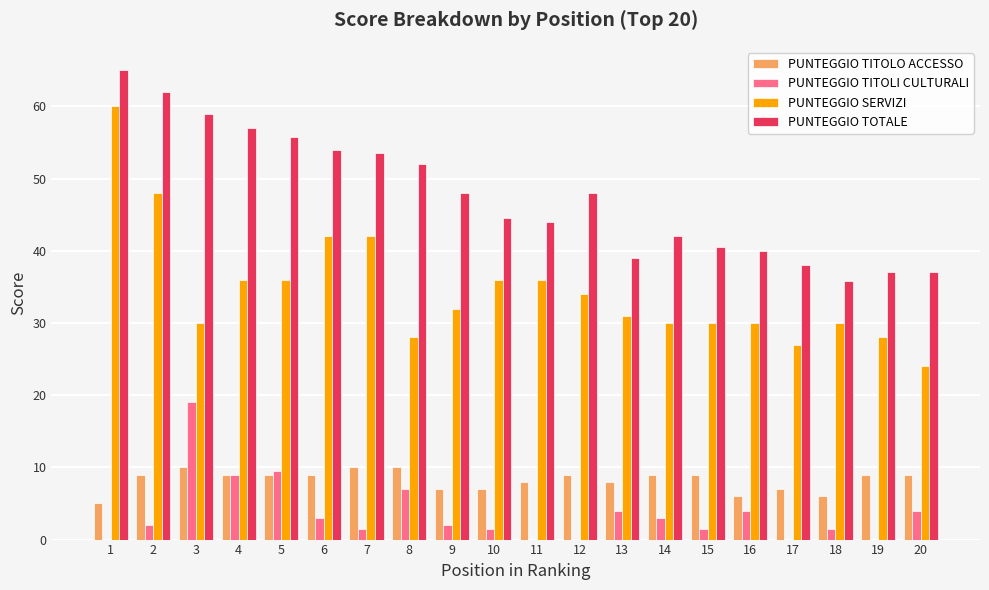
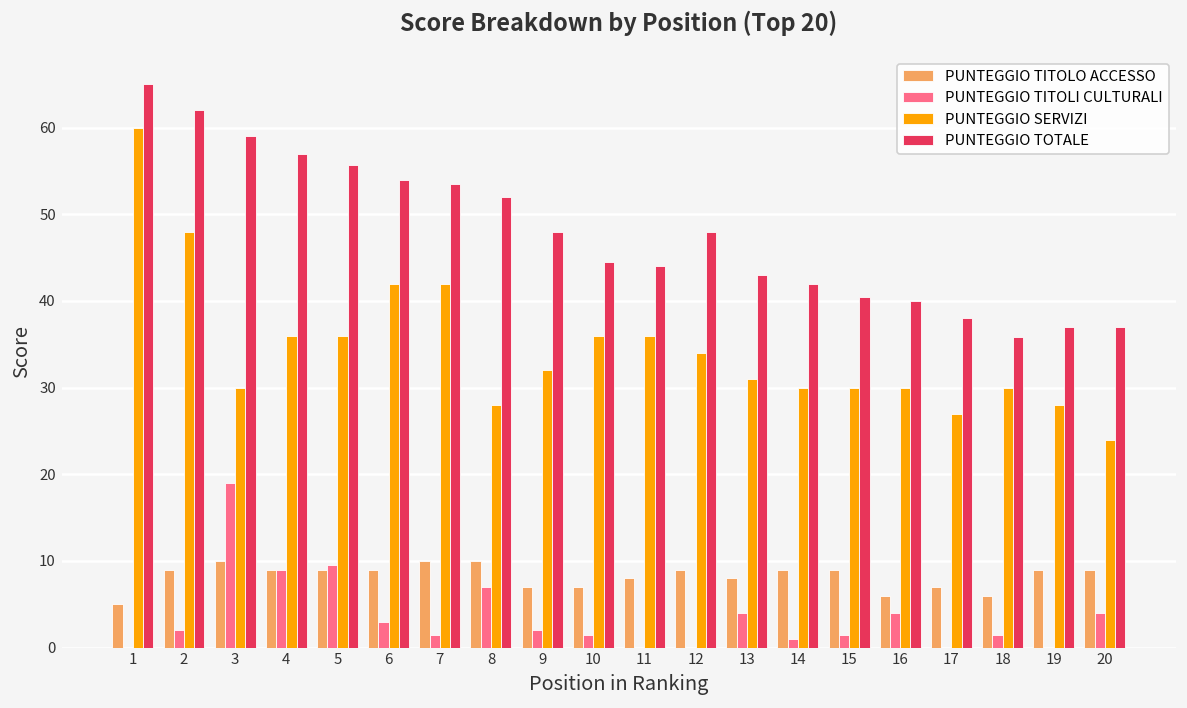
  {
    "PUNTEGGIO TITOLO ACCESSO": {
      "1": 5,
      "2": 9,
      "3": 10,
      "4": 9,
      "5": 9,
      "6": 9,
      "7": 10,
      "8": 10,
      "9": 7,
      "10": 7,
      "11": 8,
      "12": 9,
      "13": 8,
      "14": 9,
      "15": 9,
      "16": 6,
      "17": 7,
      "18": 6,
      "19": 9,
      "20": 9
    },
    "PUNTEGGIO TITOLI CULTURALI": {
      "1": 0,
      "2": 2,
      "3": 19,
      "4": 9,
      "5": 10,
      "6": 3,
      "7": 2,
      "8": 7,
      "9": 2,
      "10": 2,
      "11": 0,
      "12": 0,
      "13": 4,
-     "14": 3,
+     "14": 1,
      "15": 2,
      "16": 4,
      "17": 0,
      "18": 2,
      "19": 0,
      "20": 4
    },
    "PUNTEGGIO SERVIZI": {
      "1": 60,
      "2": 48,
      "3": 30,
      "4": 36,
      "5": 36,
      "6": 42,
      "7": 42,
      "8": 28,
      "9": 32,
      "10": 36,
      "11": 36,
      "12": 34,
      "13": 31,
      "14": 30,
      "15": 30,
      "16": 30,
      "17": 27,
      "18": 30,
      "19": 28,
      "20": 24
    },
    "PUNTEGGIO TOTALE": {
      "1": 65,
      "2": 62,
      "3": 59,
      "4": 57,
      "5": 56,
      "6": 54,
      "7": 54,
      "8": 52,
      "9": 48,
      "10": 45,
      "11": 44,
      "12": 48,
-     "13": 39,
+     "13": 43,
      "14": 42,
      "15": 41,
      "16": 40,
      "17": 38,
      "18": 36,
      "19": 37,
      "20": 37
    }
  }
